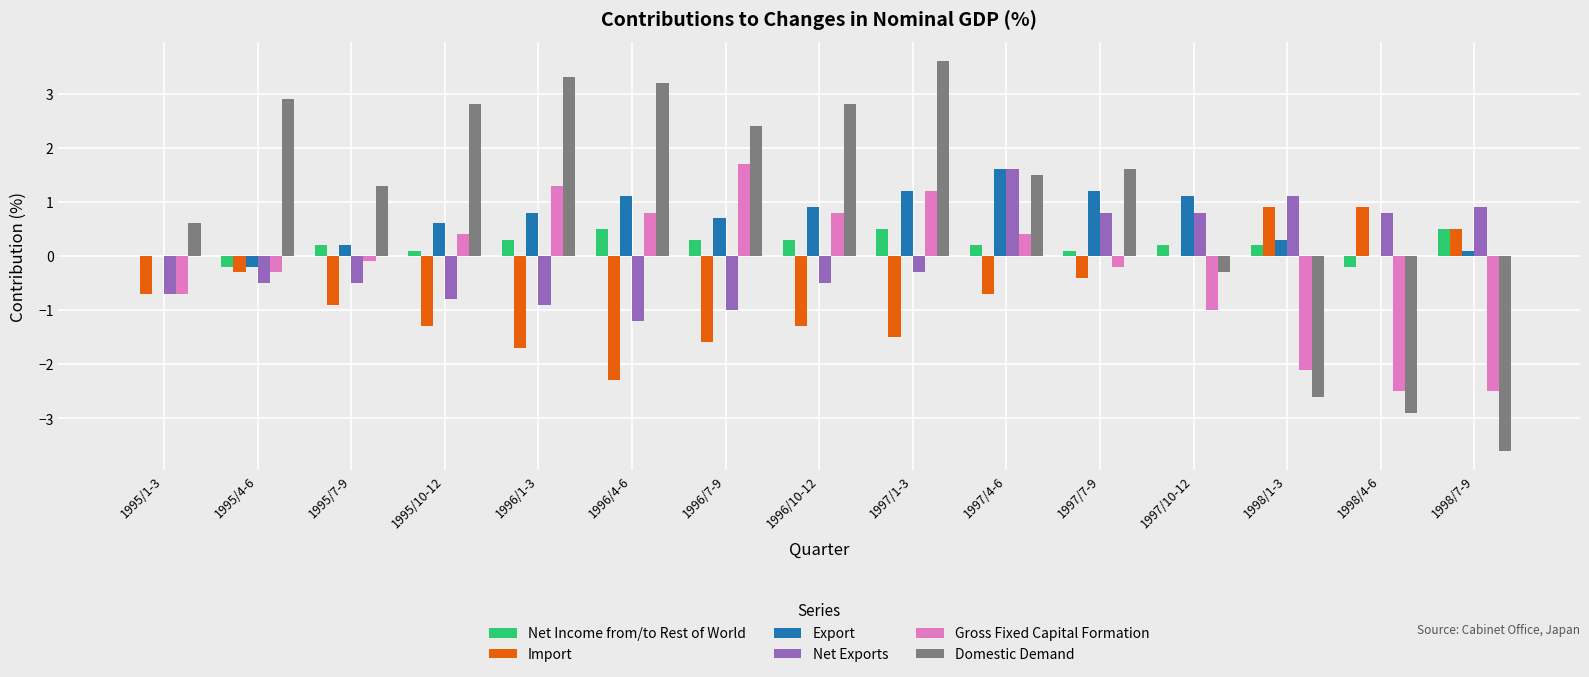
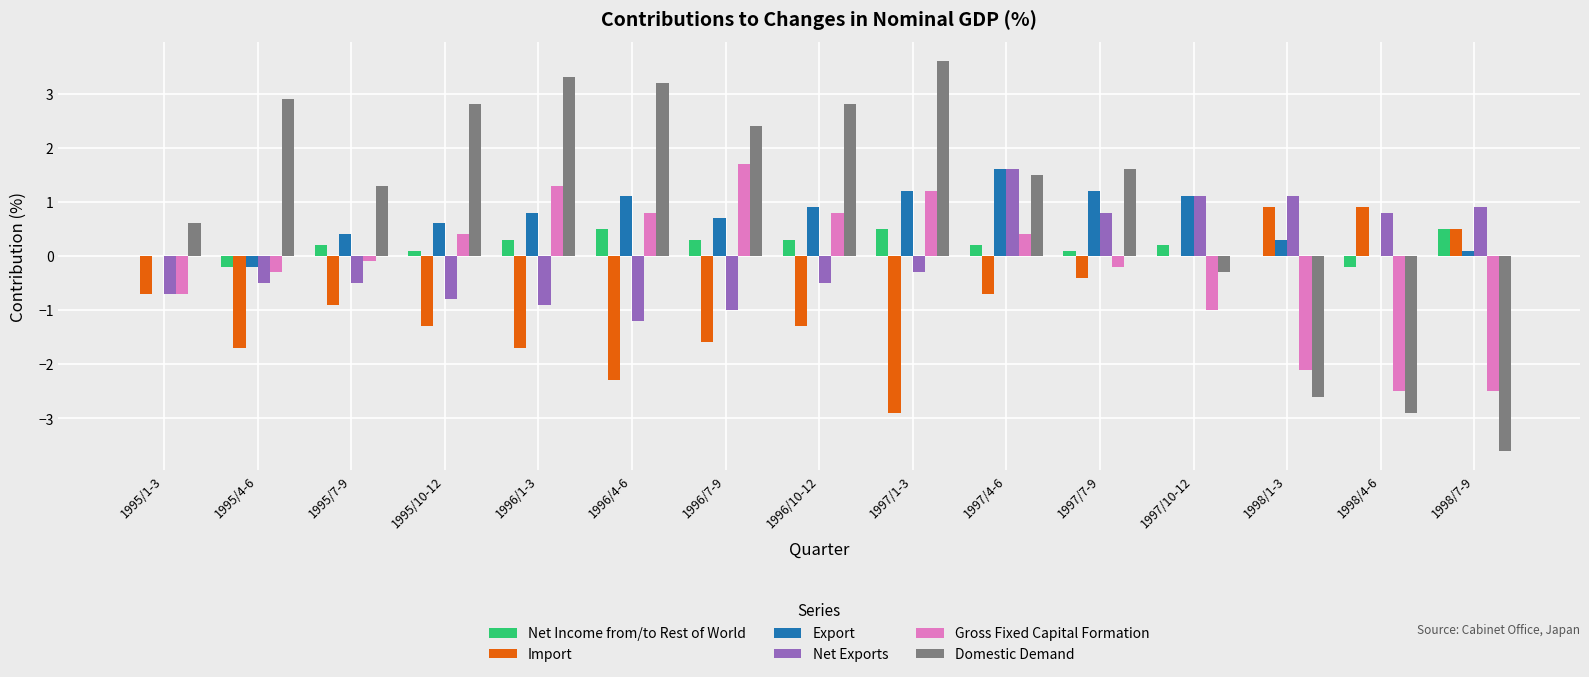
  {
    "Net Income from/to Rest of World": {
      "1995/1-3": 0.0,
      "1995/4-6": -0.2,
      "1995/7-9": 0.2,
      "1995/10-12": 0.1,
      "1996/1-3": 0.3,
      "1996/4-6": 0.5,
      "1996/7-9": 0.3,
      "1996/10-12": 0.3,
      "1997/1-3": 0.5,
      "1997/4-6": 0.2,
      "1997/7-9": 0.1,
      "1997/10-12": 0.2,
-     "1998/1-3": 0.2,
+     "1998/1-3": 0.0,
      "1998/4-6": -0.2,
      "1998/7-9": 0.5
    },
    "Import": {
      "1995/1-3": -0.7,
-     "1995/4-6": -0.3,
+     "1995/4-6": -1.7,
      "1995/7-9": -0.9,
      "1995/10-12": -1.3,
      "1996/1-3": -1.7,
      "1996/4-6": -2.3,
      "1996/7-9": -1.6,
      "1996/10-12": -1.3,
-     "1997/1-3": -1.5,
+     "1997/1-3": -2.9,
      "1997/4-6": -0.7,
      "1997/7-9": -0.4,
      "1997/10-12": 0.0,
      "1998/1-3": 0.9,
      "1998/4-6": 0.9,
      "1998/7-9": 0.5
    },
    "Export": {
      "1995/1-3": 0.0,
      "1995/4-6": -0.2,
-     "1995/7-9": 0.2,
+     "1995/7-9": 0.4,
      "1995/10-12": 0.6,
      "1996/1-3": 0.8,
      "1996/4-6": 1.1,
      "1996/7-9": 0.7,
      "1996/10-12": 0.9,
      "1997/1-3": 1.2,
      "1997/4-6": 1.6,
      "1997/7-9": 1.2,
      "1997/10-12": 1.1,
      "1998/1-3": 0.3,
      "1998/4-6": 0.0,
      "1998/7-9": 0.1
    },
    "Net Exports": {
      "1995/1-3": -0.7,
      "1995/4-6": -0.5,
      "1995/7-9": -0.5,
      "1995/10-12": -0.8,
      "1996/1-3": -0.9,
      "1996/4-6": -1.2,
      "1996/7-9": -1.0,
      "1996/10-12": -0.5,
      "1997/1-3": -0.3,
      "1997/4-6": 1.6,
      "1997/7-9": 0.8,
-     "1997/10-12": 0.8,
+     "1997/10-12": 1.1,
      "1998/1-3": 1.1,
      "1998/4-6": 0.8,
      "1998/7-9": 0.9
    },
    "Gross Fixed Capital Formation": {
      "1995/1-3": -0.7,
      "1995/4-6": -0.3,
      "1995/7-9": -0.1,
      "1995/10-12": 0.4,
      "1996/1-3": 1.3,
      "1996/4-6": 0.8,
      "1996/7-9": 1.7,
      "1996/10-12": 0.8,
      "1997/1-3": 1.2,
      "1997/4-6": 0.4,
      "1997/7-9": -0.2,
      "1997/10-12": -1.0,
      "1998/1-3": -2.1,
      "1998/4-6": -2.5,
      "1998/7-9": -2.5
    },
    "Domestic Demand": {
      "1995/1-3": 0.6,
      "1995/4-6": 2.9,
      "1995/7-9": 1.3,
      "1995/10-12": 2.8,
      "1996/1-3": 3.3,
      "1996/4-6": 3.2,
      "1996/7-9": 2.4,
      "1996/10-12": 2.8,
      "1997/1-3": 3.6,
      "1997/4-6": 1.5,
      "1997/7-9": 1.6,
      "1997/10-12": -0.3,
      "1998/1-3": -2.6,
      "1998/4-6": -2.9,
      "1998/7-9": -3.6
    }
  }
